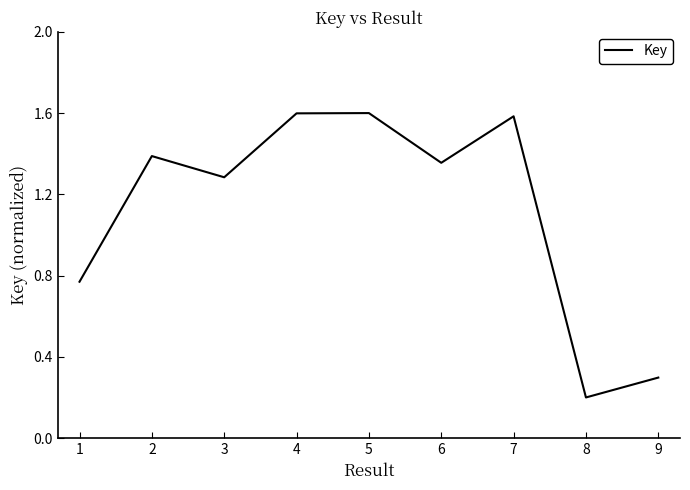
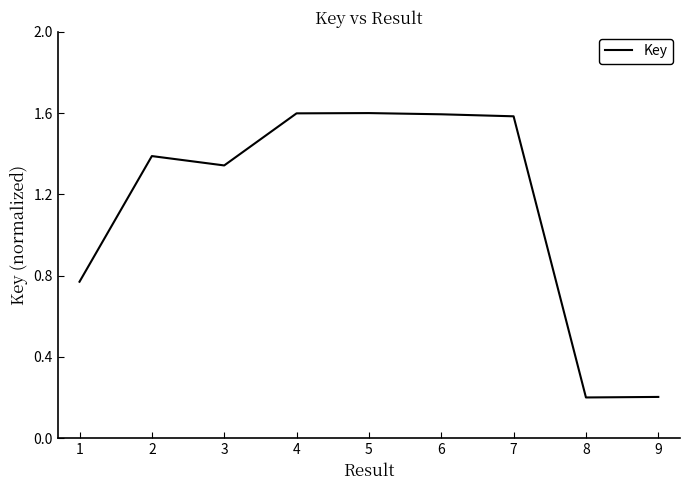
  {
    "1": 0.77,
    "2": 1.39,
-   "3": 1.28,
+   "3": 1.34,
    "4": 1.60,
    "5": 1.60,
-   "6": 1.36,
+   "6": 1.59,
    "7": 1.58,
    "8": 0.20,
-   "9": 0.30
+   "9": 0.20
  }
